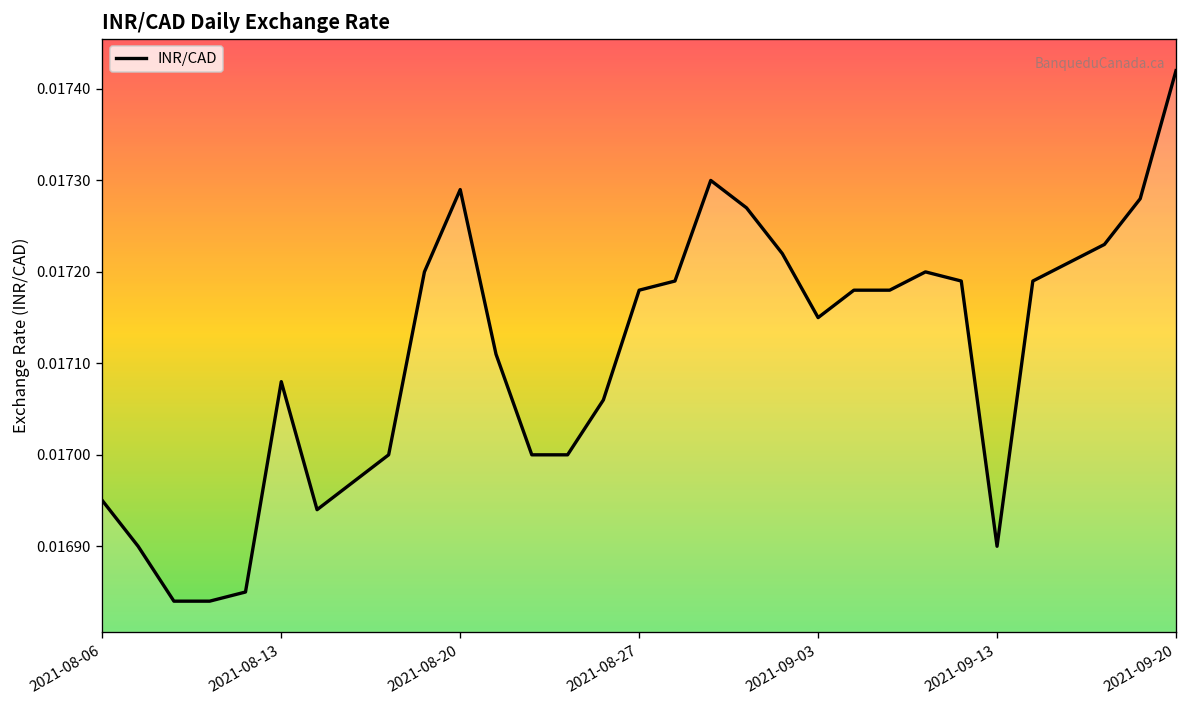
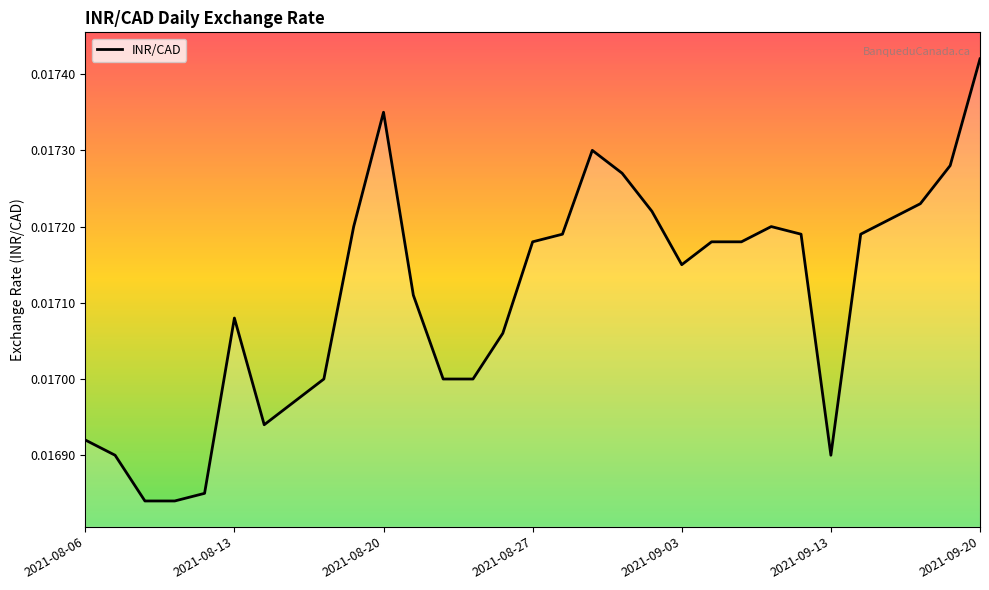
  {
-   "2021-08-06": 0.01695,
+   "2021-08-06": 0.01692,
    "2021-08-13": 0.01708,
-   "2021-08-20": 0.01729,
+   "2021-08-20": 0.01735,
    "2021-08-27": 0.01718,
    "2021-09-03": 0.01715,
    "2021-09-13": 0.01690,
    "2021-09-20": 0.01742
  }
